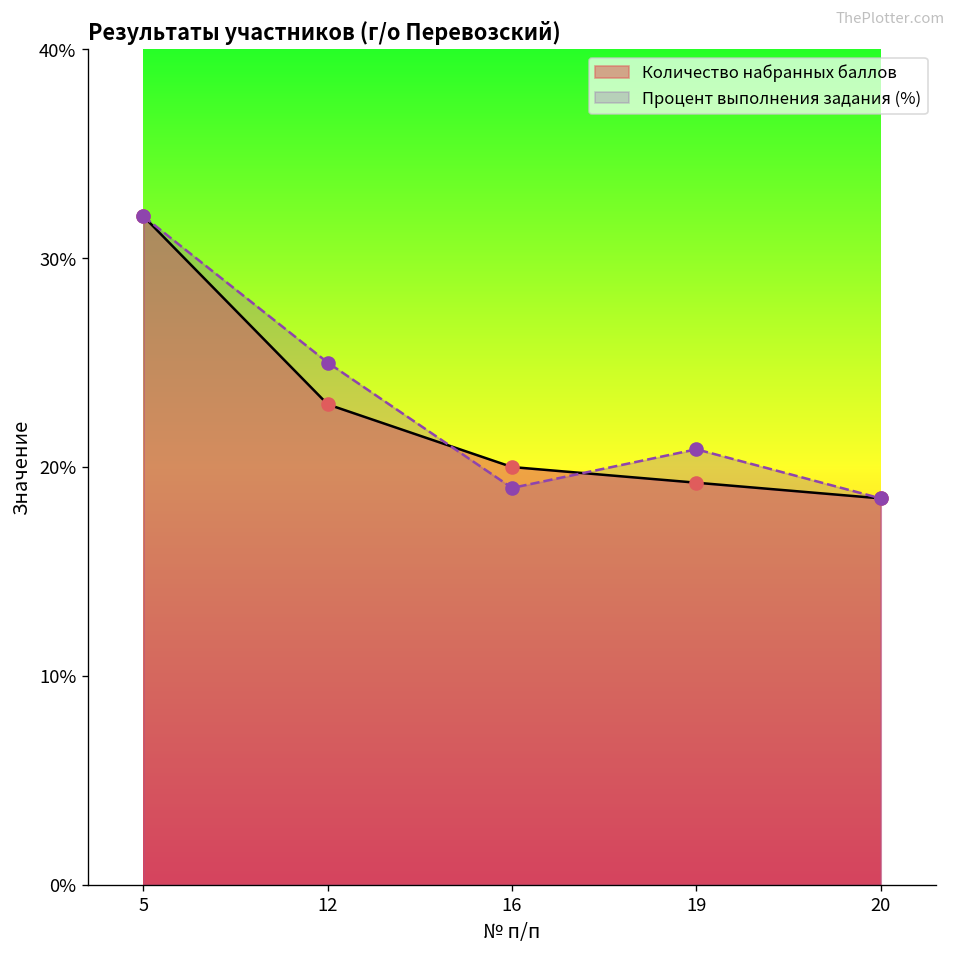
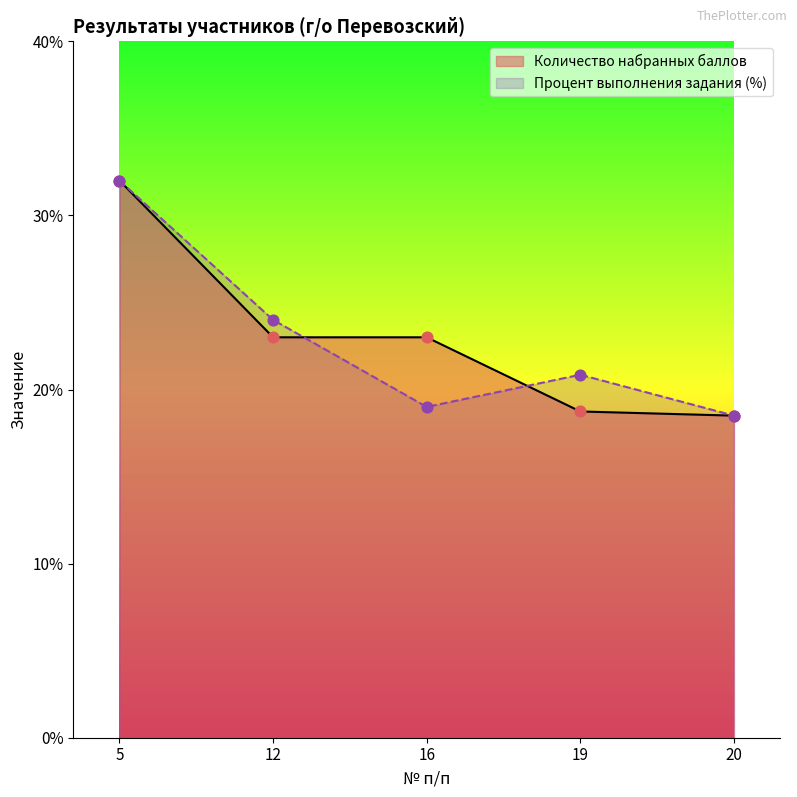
  {
    "Количество набранных баллов": {
      "12": "23.0%",
-     "16": "20%",
-     "19": "19.3%"
+     "16": "23%",
+     "19": "18.7%"
    },
    "Процент выполнения задания (%)": {
-     "12": "25%",
+     "12": "24%",
      "16": "19%",
      "19": "20.9%"
    }
  }
